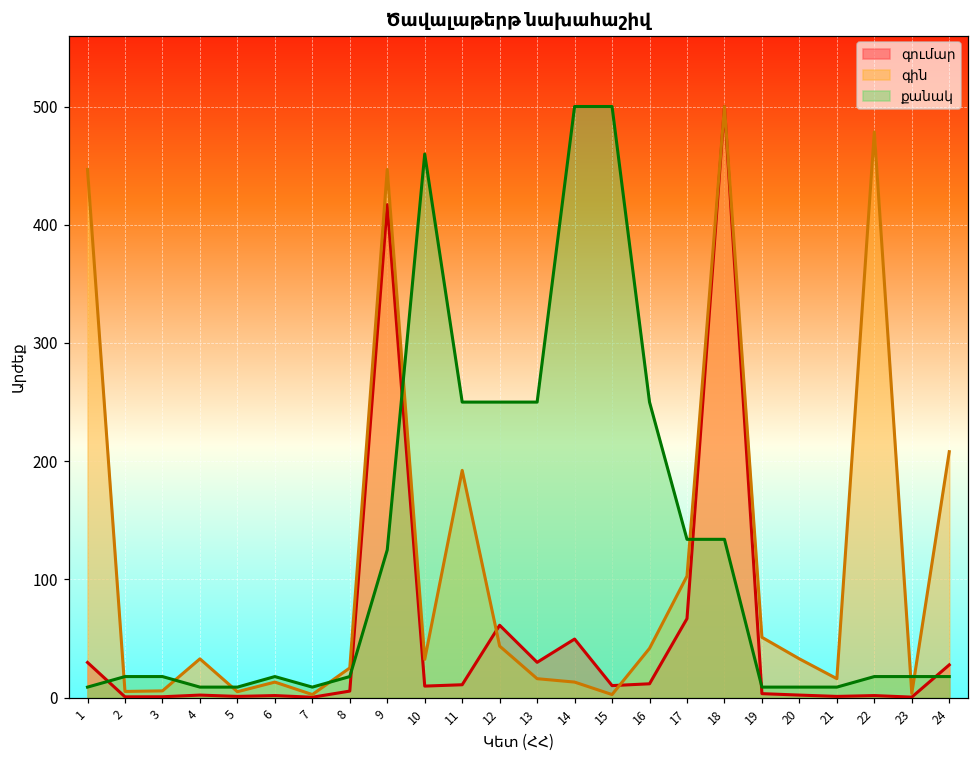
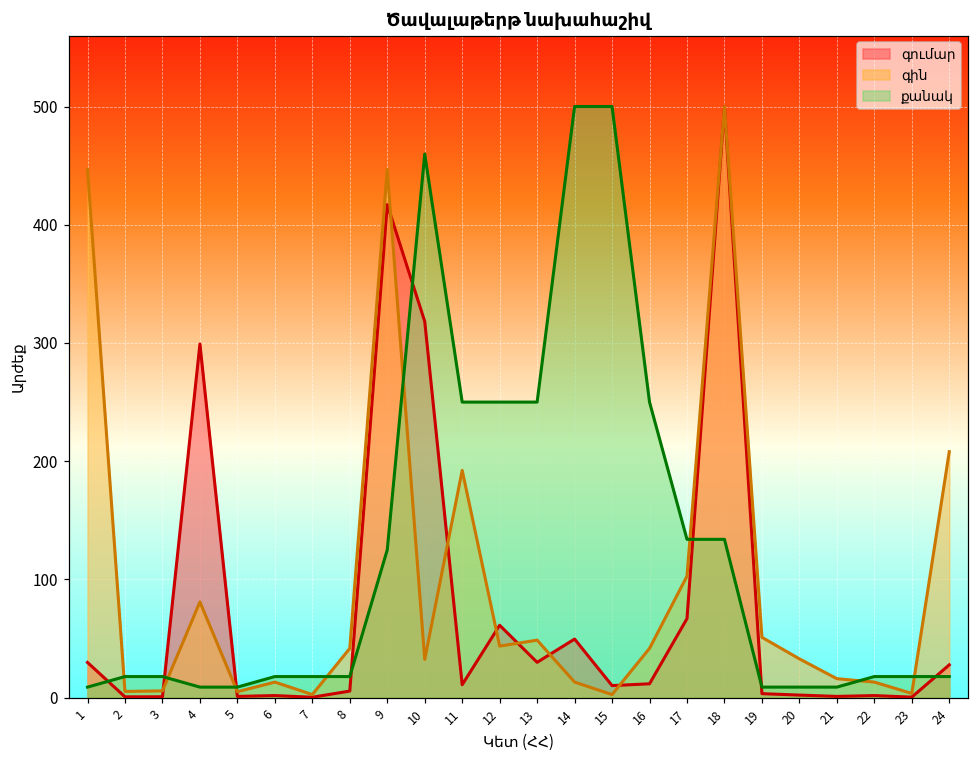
  {
    "գումար": {
      "1": 30,
      "2": 1,
      "3": 1,
-     "4": 2,
+     "4": 299,
      "5": 1,
      "6": 2,
      "8": 6,
      "9": 417,
-     "10": 10,
+     "10": 318,
      "11": 11,
      "12": 61,
      "13": 30,
      "14": 50,
      "15": 10,
      "16": 12,
      "17": 67,
      "19": 3,
      "20": 2,
      "21": 1,
      "22": 2,
      "23": 0,
      "24": 28
    },
    "գին": {
      "1": 447,
      "2": 5,
      "3": 6,
-     "4": 33,
+     "4": 81,
      "5": 5,
      "6": 13,
-     "8": 25,
+     "8": 42,
      "9": 447,
      "10": 32,
      "11": 192,
      "12": 44,
-     "13": 16,
+     "13": 49,
      "14": 13,
      "15": 3,
      "16": 42,
      "17": 103,
      "19": 51,
      "20": 33,
      "21": 16,
-     "22": 478,
+     "22": 13,
      "23": 4,
      "24": 208
    },
    "քանակ": {
      "1": 9,
      "2": 18,
      "3": 18,
      "4": 9,
      "5": 9,
      "6": 18,
-     "7": 9,
+     "7": 18,
      "8": 18,
      "9": 125,
      "10": 460,
      "11": 250,
      "12": 250,
      "13": 250,
      "14": 500,
      "15": 500,
      "16": 250,
      "17": 134,
      "18": 134,
      "19": 9,
      "20": 9,
      "21": 9,
      "22": 18,
      "23": 18,
      "24": 18
    }
  }
